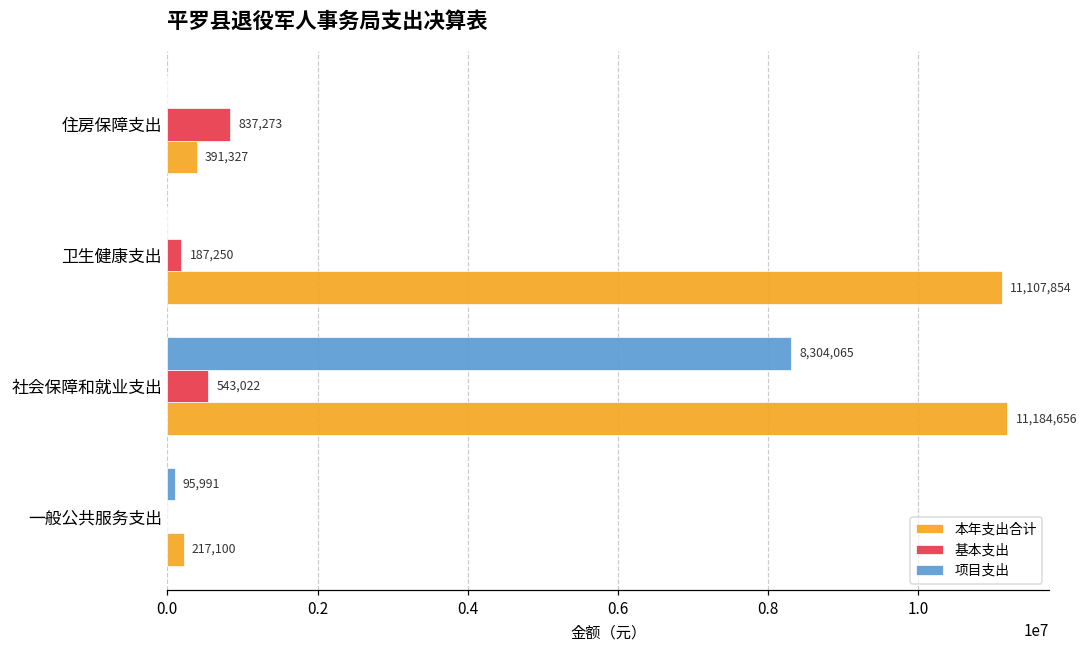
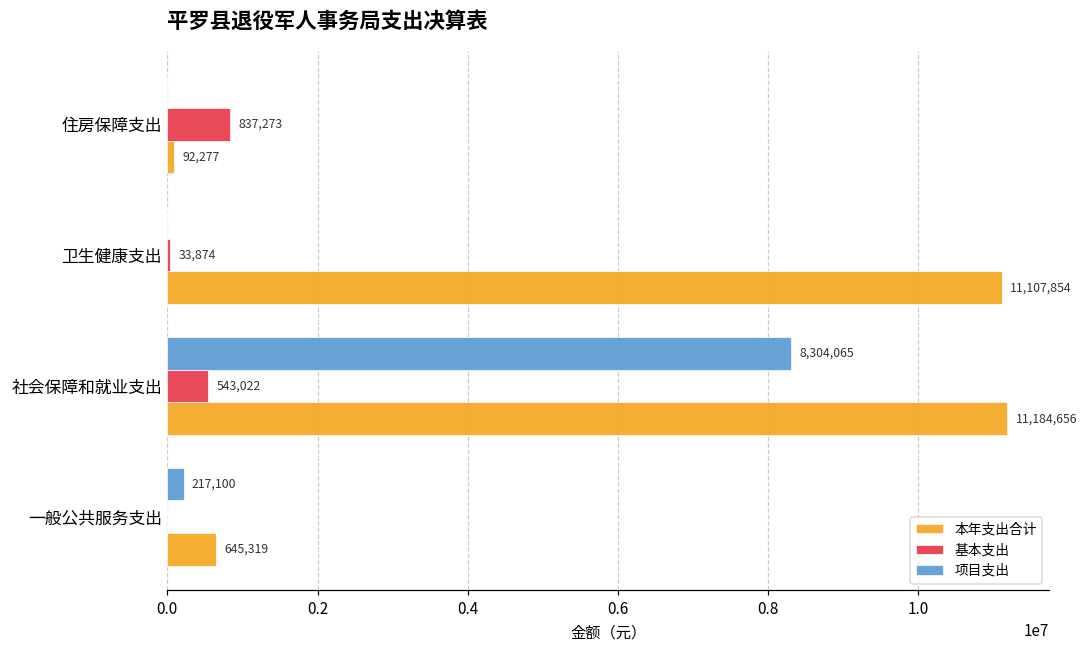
  {
    "本年支出合计": {
-     "住房保障支出": "391,327",
+     "住房保障支出": "92,277",
      "卫生健康支出": "11,107,854",
      "社会保障和就业支出": "11,184,656",
-     "一般公共服务支出": "217,100"
+     "一般公共服务支出": "645,319"
    },
    "基本支出": {
      "住房保障支出": "837,273",
-     "卫生健康支出": "187,250",
+     "卫生健康支出": "33,874",
      "社会保障和就业支出": "543,022"
    },
    "项目支出": {
      "社会保障和就业支出": "8,304,065",
-     "一般公共服务支出": "95,991"
+     "一般公共服务支出": "217,100"
    }
  }
